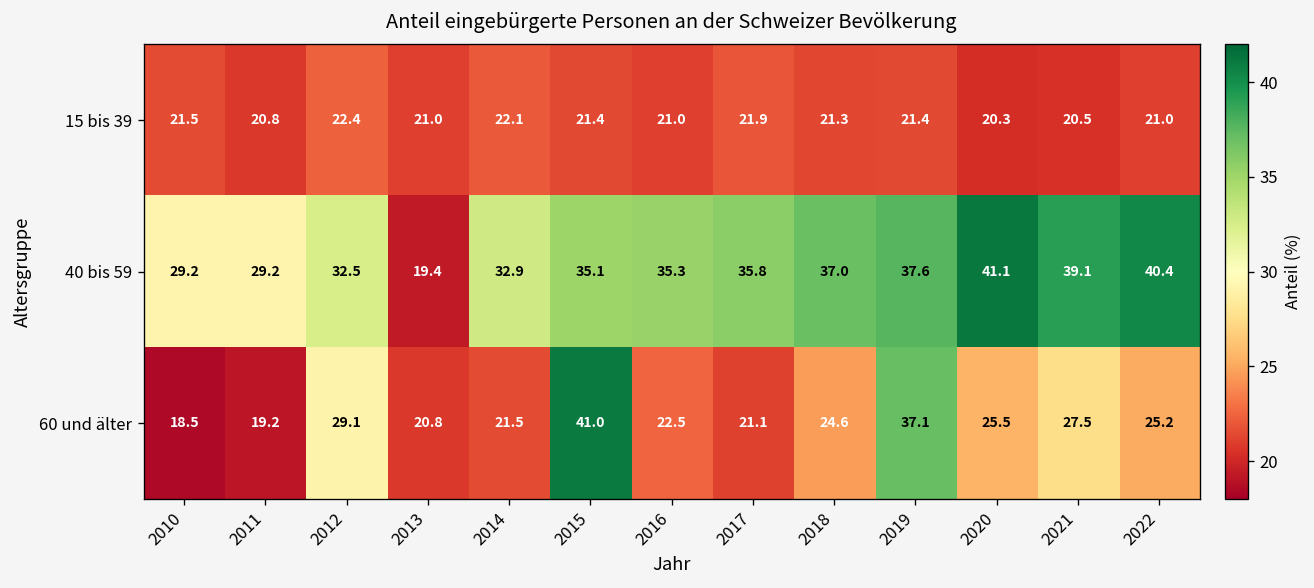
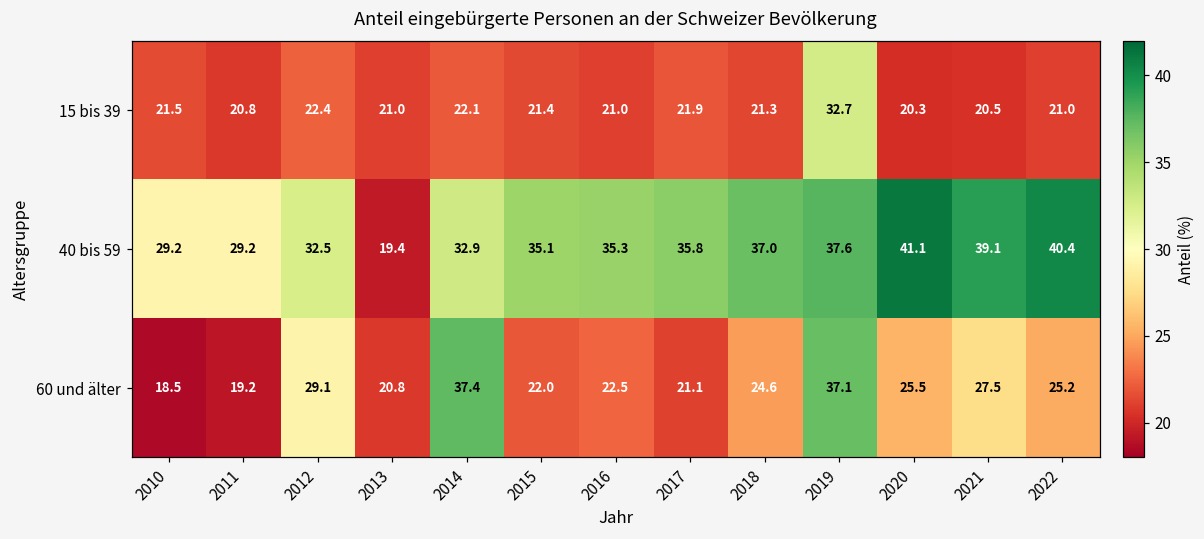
  {
    "15 bis 39": {
      "2010": 21.5,
      "2011": 20.8,
      "2012": 22.4,
      "2013": 21.0,
      "2014": 22.1,
      "2015": 21.4,
      "2016": 21.0,
      "2017": 21.9,
      "2018": 21.3,
-     "2019": 21.4,
+     "2019": 32.7,
      "2020": 20.3,
      "2021": 20.5,
      "2022": 21.0
    },
    "40 bis 59": {
      "2010": 29.2,
      "2011": 29.2,
      "2012": 32.5,
      "2013": 19.4,
      "2014": 32.9,
      "2015": 35.1,
      "2016": 35.3,
      "2017": 35.8,
      "2018": 37.0,
      "2019": 37.6,
      "2020": 41.1,
      "2021": 39.1,
      "2022": 40.4
    },
    "60 und älter": {
      "2010": 18.5,
      "2011": 19.2,
      "2012": 29.1,
      "2013": 20.8,
-     "2014": 21.5,
-     "2015": 41.0,
+     "2014": 37.4,
+     "2015": 22.0,
      "2016": 22.5,
      "2017": 21.1,
      "2018": 24.6,
      "2019": 37.1,
      "2020": 25.5,
      "2021": 27.5,
      "2022": 25.2
    }
  }
